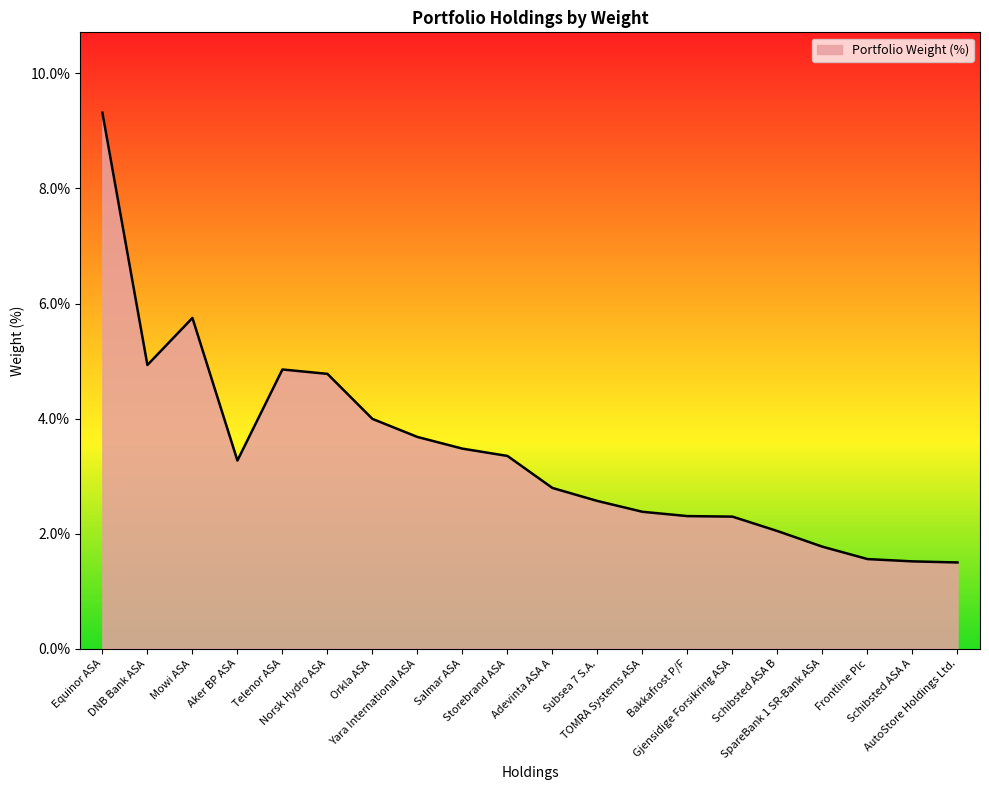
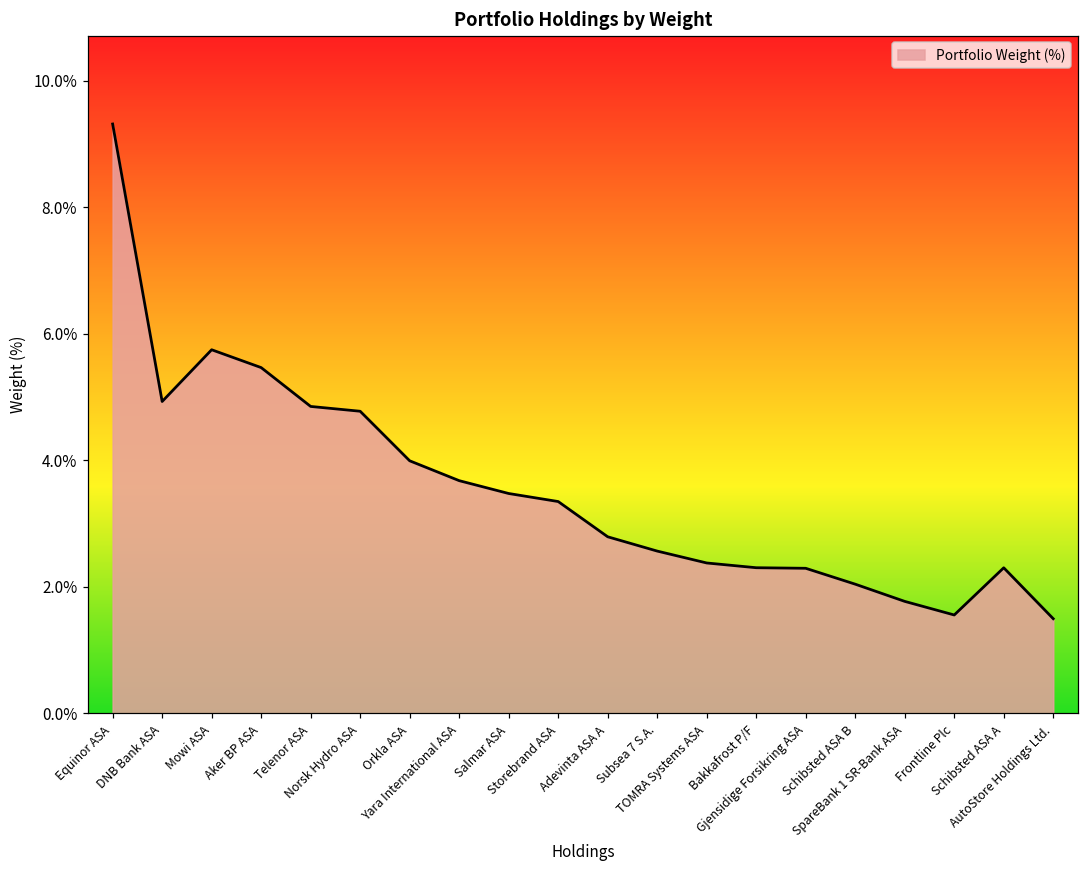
  {
    "Equinor ASA": "9.3%",
    "DNB Bank ASA": "4.9%",
    "Mowi ASA": "5.7%",
-   "Aker BP ASA": "3.3%",
+   "Aker BP ASA": "5.5%",
    "Telenor ASA": "4.9%",
    "Norsk Hydro ASA": "4.8%",
    "Orkla ASA": "4.0%",
    "Yara International ASA": "3.7%",
    "Salmar ASA": "3.5%",
    "Storebrand ASA": "3.4%",
    "Adevinta ASA A": "2.8%",
    "Subsea 7 S.A.": "2.6%",
    "TOMRA Systems ASA": "2.4%",
    "Bakkafrost P/F": "2.3%",
    "Gjensidige Forsikring ASA": "2.3%",
    "Schibsted ASA B": "2.0%",
    "SpareBank 1 SR-Bank ASA": "1.8%",
    "Frontline Plc": "1.6%",
-   "Schibsted ASA A": "1.5%",
+   "Schibsted ASA A": "2.3%",
    "AutoStore Holdings Ltd.": "1.5%"
  }
